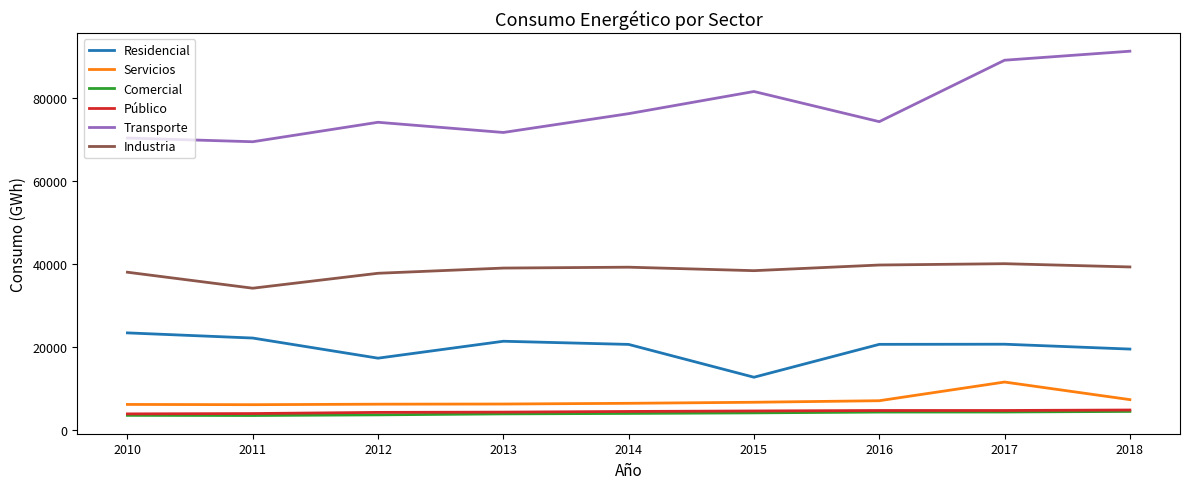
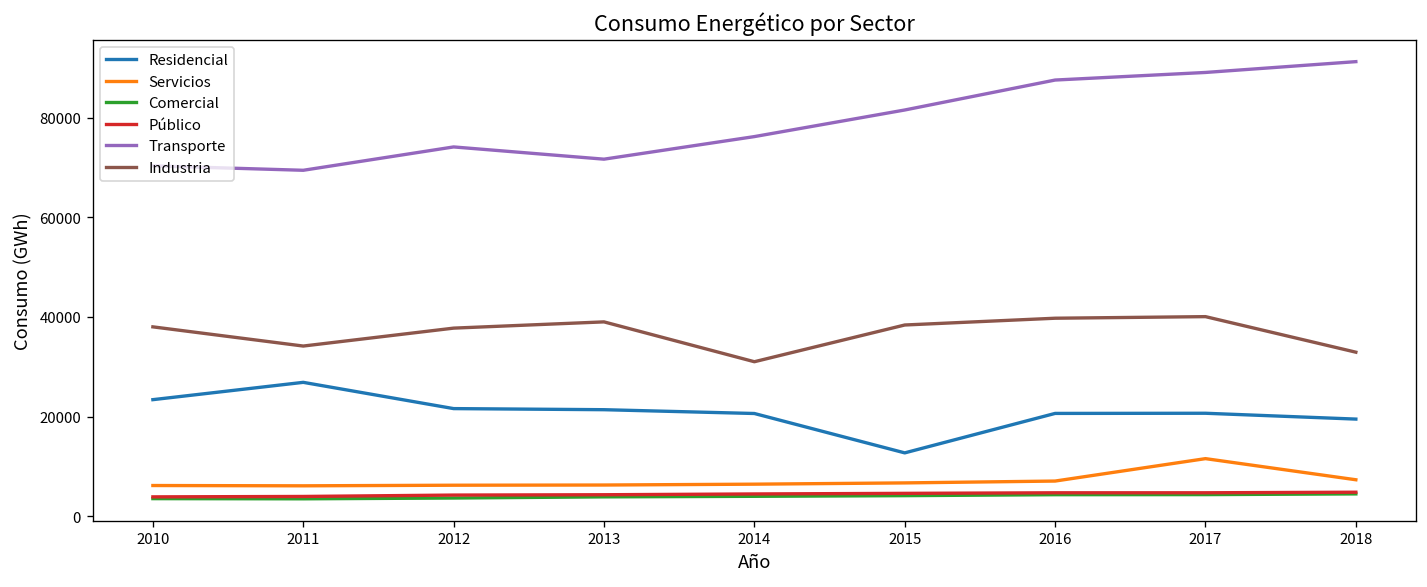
  {
    "Residencial": {
      "2010": 23000,
-     "2011": 22000,
-     "2012": 17000,
+     "2011": 27000,
+     "2012": 22000,
      "2013": 21000,
      "2014": 21000,
      "2015": 13000,
      "2016": 21000,
      "2017": 21000,
      "2018": 19000
    },
    "Servicios": {
      "2010": 6000,
      "2011": 6000,
      "2012": 6000,
      "2013": 6000,
      "2014": 6000,
      "2015": 7000,
      "2016": 7000,
      "2017": 12000,
      "2018": 7000
    },
    "Transporte": {
      "2011": 69000,
      "2012": 74000,
      "2013": 72000,
      "2014": 76000,
      "2015": 82000,
-     "2016": 74000,
+     "2016": 88000,
      "2017": 89000,
      "2018": 91000
    },
    "Industria": {
      "2010": 38000,
      "2011": 34000,
      "2012": 38000,
      "2013": 39000,
-     "2014": 39000,
+     "2014": 31000,
      "2015": 38000,
      "2016": 40000,
      "2017": 40000,
-     "2018": 39000
+     "2018": 33000
    }
  }
